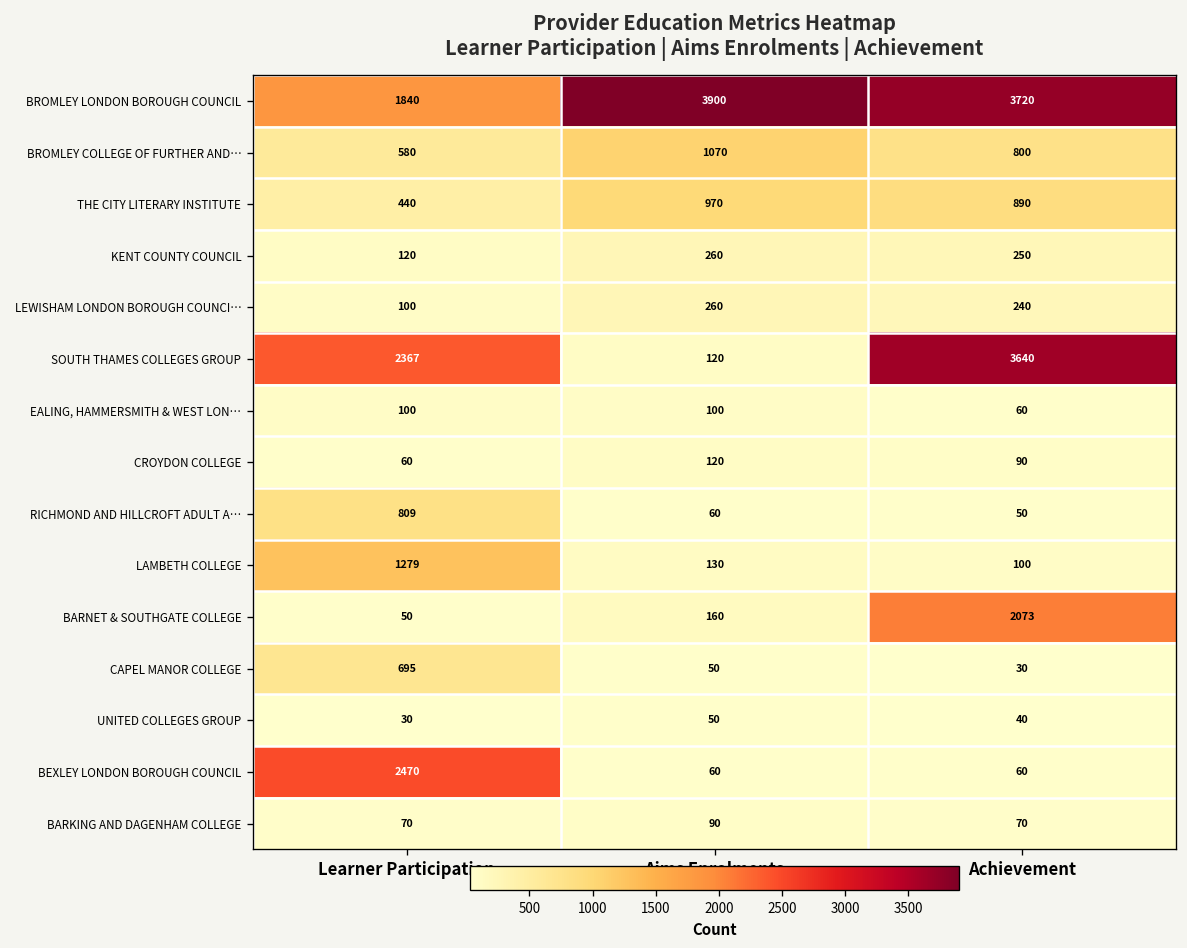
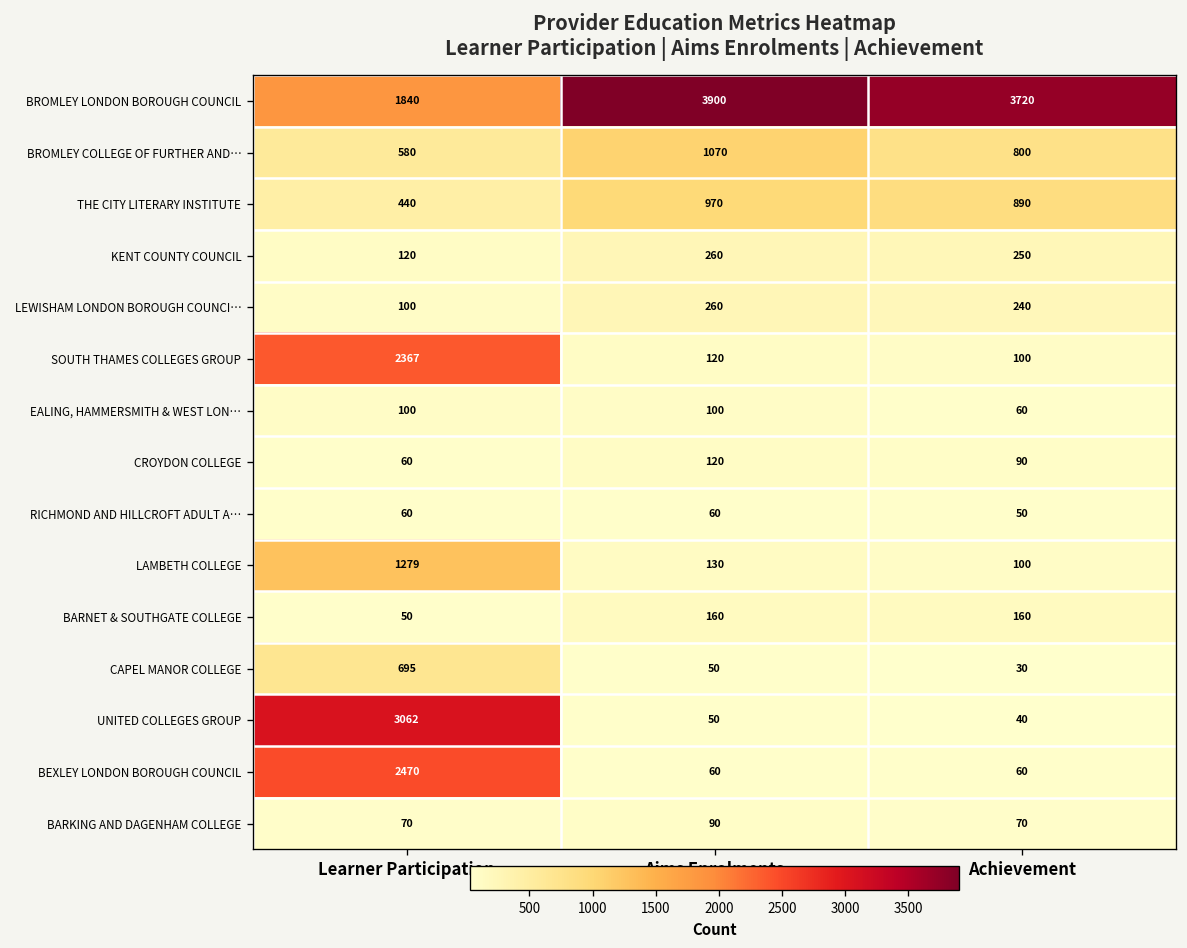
  {
    "BROMLEY LONDON BOROUGH COUNCIL": {
      "Learner Participation": 1840,
      "Achievement": 3720
    },
    "BROMLEY COLLEGE OF FURTHER AND…": {
      "Learner Participation": 580,
      "Achievement": 800
    },
    "THE CITY LITERARY INSTITUTE": {
      "Learner Participation": 440,
      "Achievement": 890
    },
    "KENT COUNTY COUNCIL": {
      "Learner Participation": 120,
      "Achievement": 250
    },
    "LEWISHAM LONDON BOROUGH COUNCI…": {
      "Learner Participation": 100,
      "Achievement": 240
    },
    "SOUTH THAMES COLLEGES GROUP": {
      "Learner Participation": 2367,
-     "Achievement": 3640
+     "Achievement": 100
    },
    "EALING, HAMMERSMITH & WEST LON…": {
      "Learner Participation": 100,
      "Achievement": 60
    },
    "CROYDON COLLEGE": {
      "Learner Participation": 60,
      "Achievement": 90
    },
    "RICHMOND AND HILLCROFT ADULT A…": {
-     "Learner Participation": 809,
+     "Learner Participation": 60,
      "Achievement": 50
    },
    "LAMBETH COLLEGE": {
      "Learner Participation": 1279,
      "Achievement": 100
    },
    "BARNET & SOUTHGATE COLLEGE": {
      "Learner Participation": 50,
-     "Achievement": 2073
+     "Achievement": 160
    },
    "CAPEL MANOR COLLEGE": {
      "Learner Participation": 695,
      "Achievement": 30
    },
    "UNITED COLLEGES GROUP": {
-     "Learner Participation": 30,
+     "Learner Participation": 3062,
      "Achievement": 40
    },
    "BEXLEY LONDON BOROUGH COUNCIL": {
      "Learner Participation": 2470,
      "Achievement": 60
    },
    "BARKING AND DAGENHAM COLLEGE": {
      "Learner Participation": 70,
      "Achievement": 70
    }
  }
